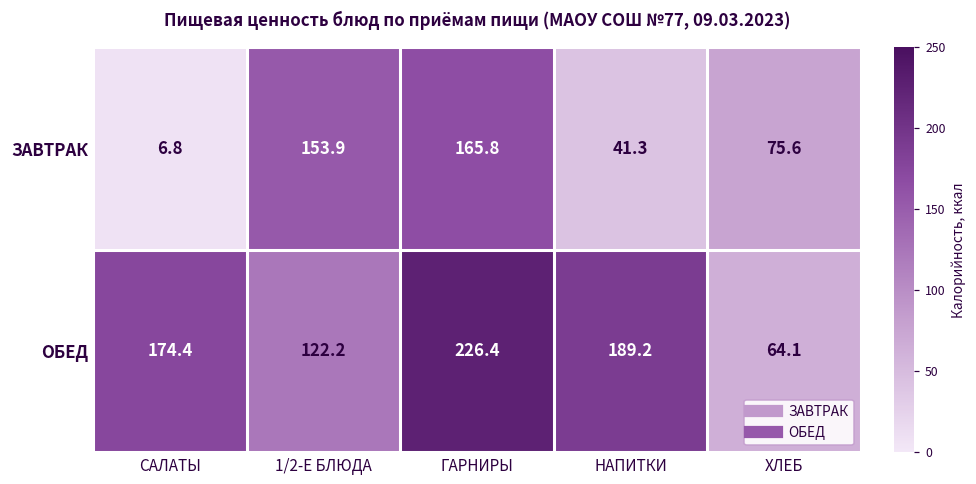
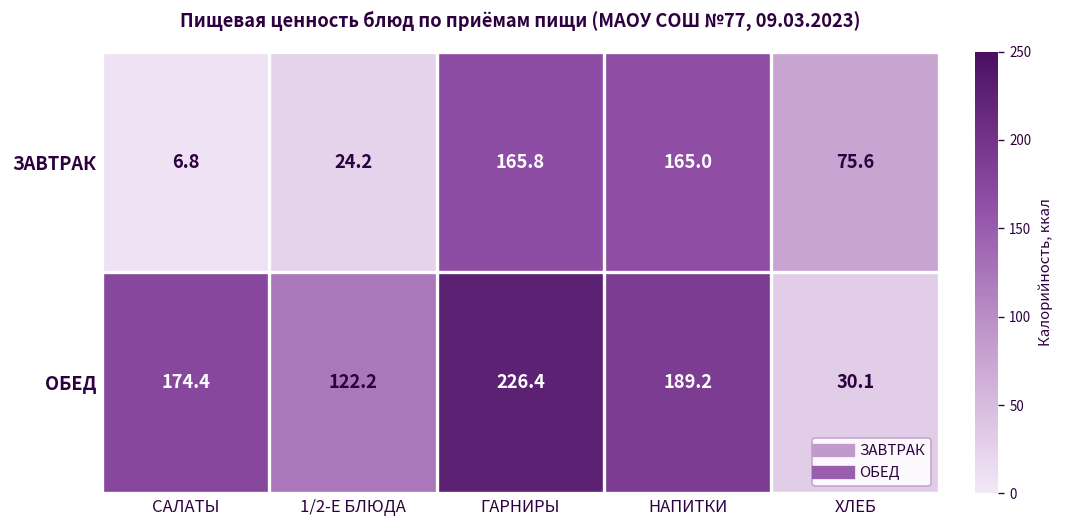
  {
    "ЗАВТРАК": {
      "САЛАТЫ": 6.8,
-     "1/2-Е БЛЮДА": 153.9,
+     "1/2-Е БЛЮДА": 24.2,
      "ГАРНИРЫ": 165.8,
-     "НАПИТКИ": 41.3,
+     "НАПИТКИ": 165.0,
      "ХЛЕБ": 75.6
    },
    "ОБЕД": {
      "САЛАТЫ": 174.4,
      "1/2-Е БЛЮДА": 122.2,
      "ГАРНИРЫ": 226.4,
      "НАПИТКИ": 189.2,
-     "ХЛЕБ": 64.1
+     "ХЛЕБ": 30.1
    }
  }
